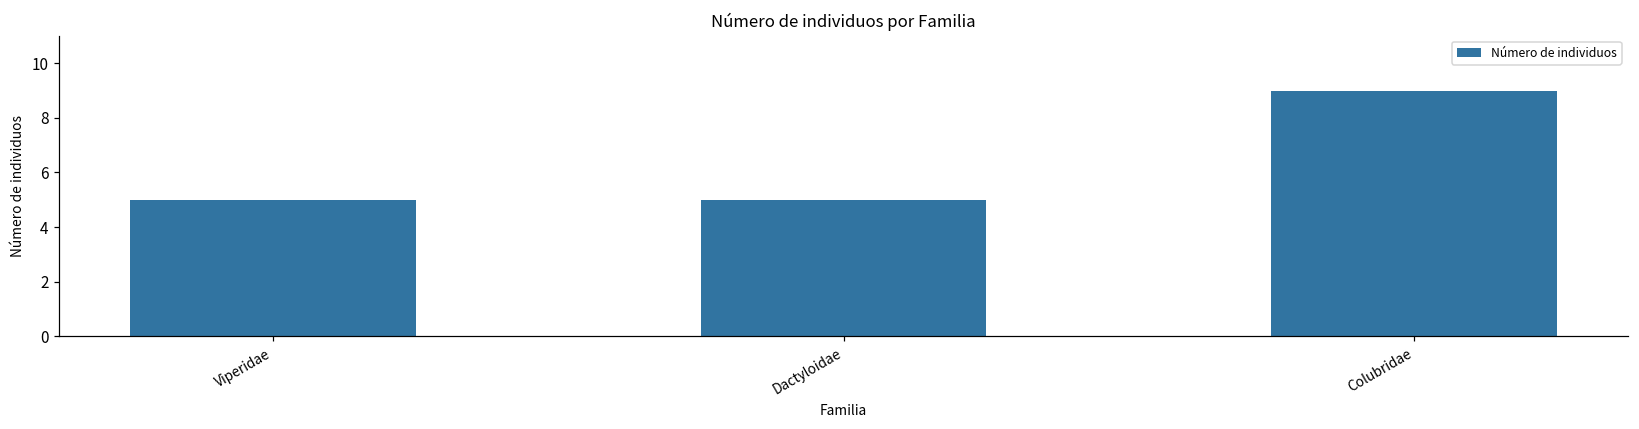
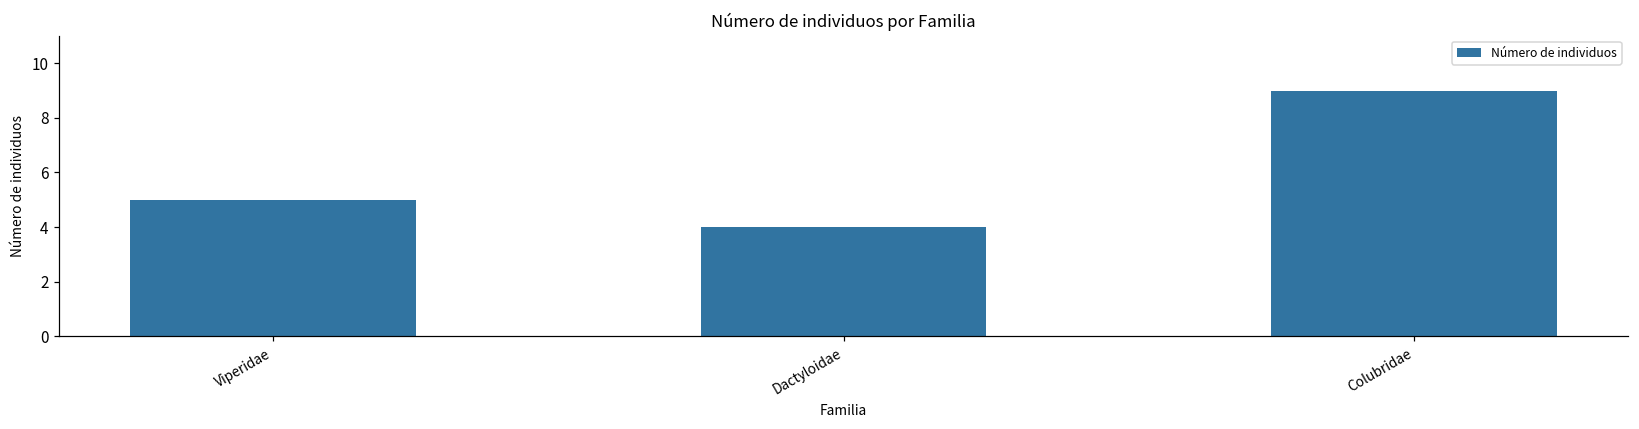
  {
    "Viperidae": 5,
-   "Dactyloidae": 5,
+   "Dactyloidae": 4,
    "Colubridae": 9
  }
